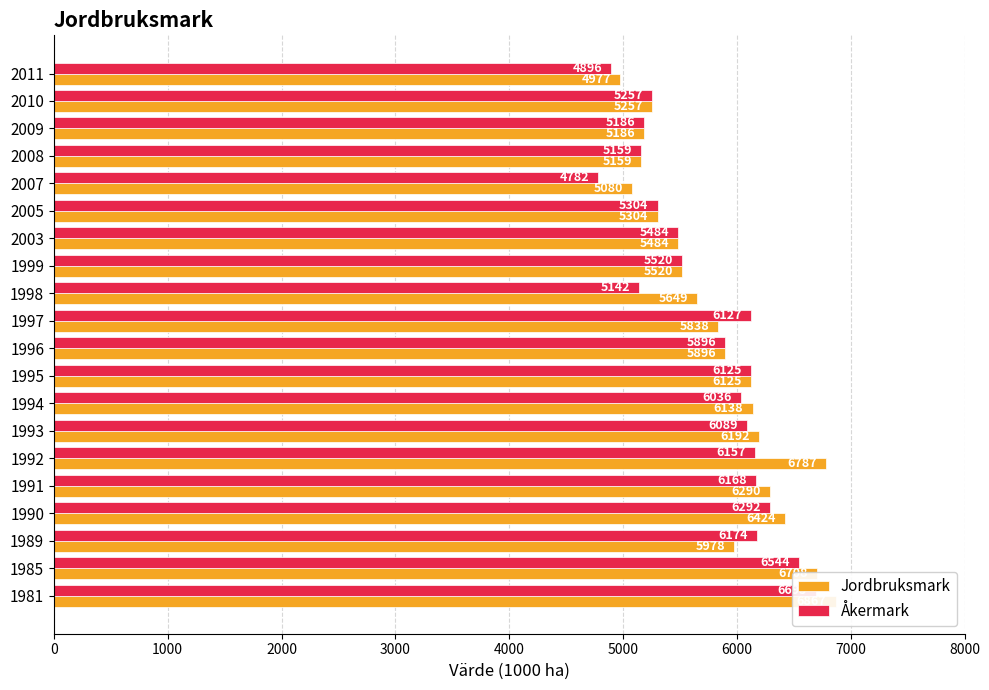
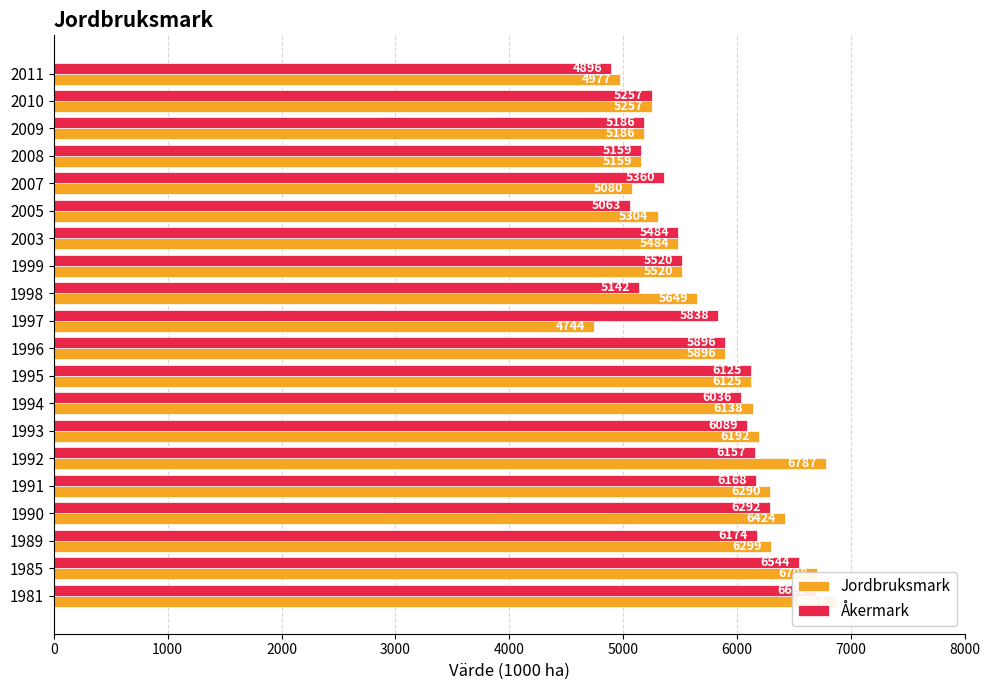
  {
    "Jordbruksmark": {
      "2011": 4977,
      "2007": 5080,
      "1998": 5649,
-     "1997": 5838,
+     "1997": 4744,
      "1994": 6138,
      "1993": 6192,
      "1992": 6787,
      "1991": 6290,
      "1990": 6424,
-     "1989": 5978
+     "1989": 6299
    },
    "Åkermark": {
      "2011": 4896,
-     "2007": 4782,
-     "2005": 5304,
+     "2007": 5360,
+     "2005": 5063,
      "1998": 5142,
-     "1997": 6127,
+     "1997": 5838,
      "1994": 6036,
      "1993": 6089,
      "1992": 6157,
      "1991": 6168,
      "1990": 6292,
      "1989": 6174,
      "1985": 6544
    }
  }
